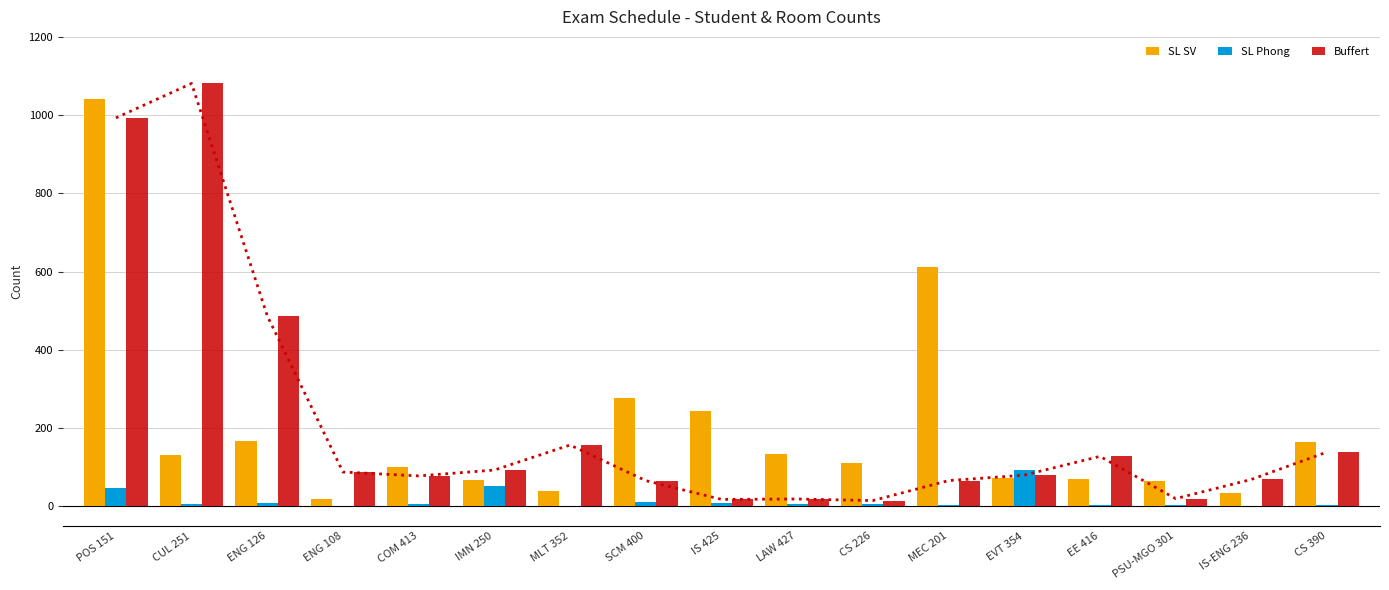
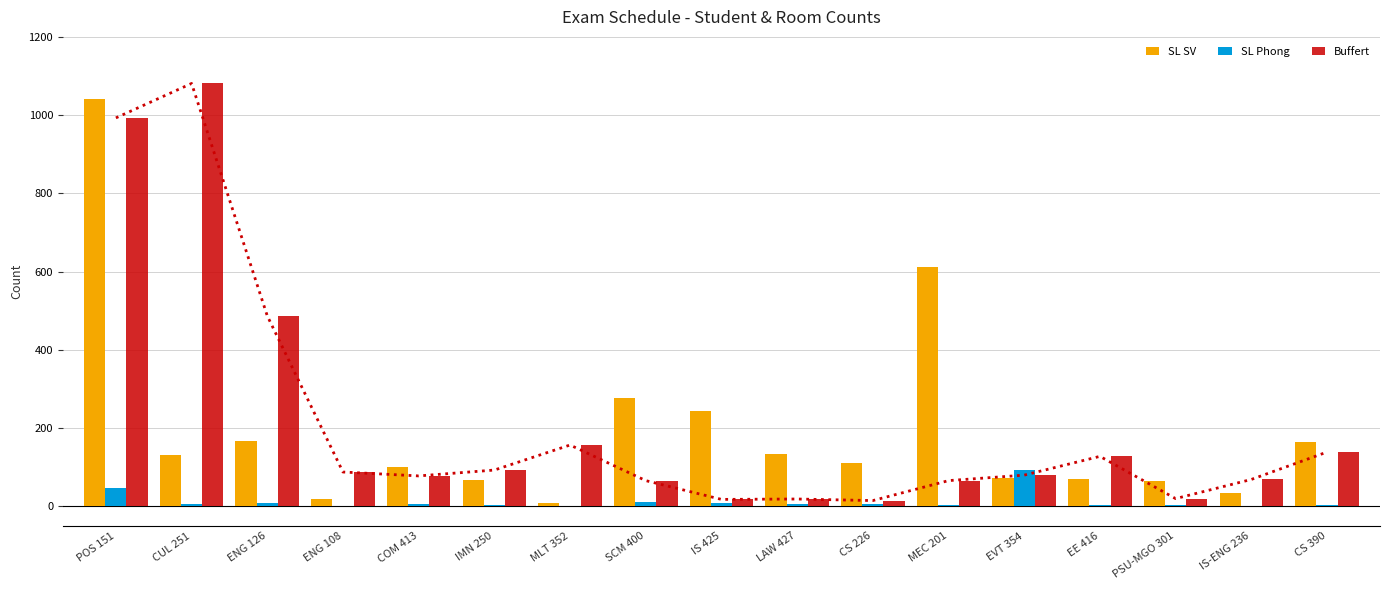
  {
    "SL SV": {
      "POS 151": 1040,
      "CUL 251": 130,
      "ENG 126": 170,
      "ENG 108": 20,
      "COM 413": 100,
      "IMN 250": 70,
-     "MLT 352": 40,
+     "MLT 352": 10,
      "SCM 400": 280,
      "IS 425": 250,
      "LAW 427": 130,
      "CS 226": 110,
      "MEC 201": 610,
      "EVT 354": 70,
      "EE 416": 70,
      "PSU-MGO 301": 60,
      "IS-ENG 236": 40,
      "CS 390": 160
    },
    "SL Phong": {
      "POS 151": 50,
      "ENG 126": 10,
-     "IMN 250": 50,
+     "IMN 250": 0,
      "SCM 400": 10,
      "IS 425": 10,
      "LAW 427": 10,
      "EVT 354": 90
    }
  }
